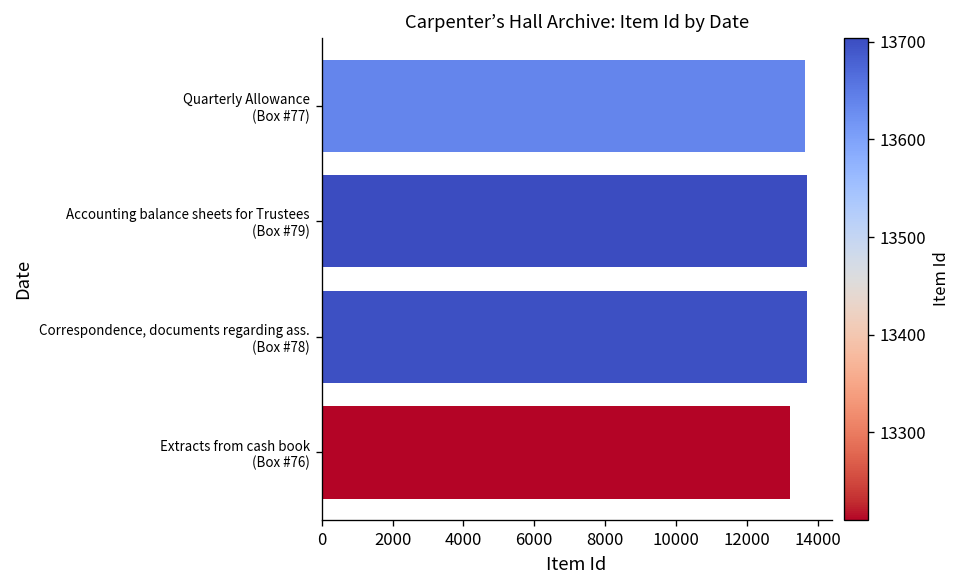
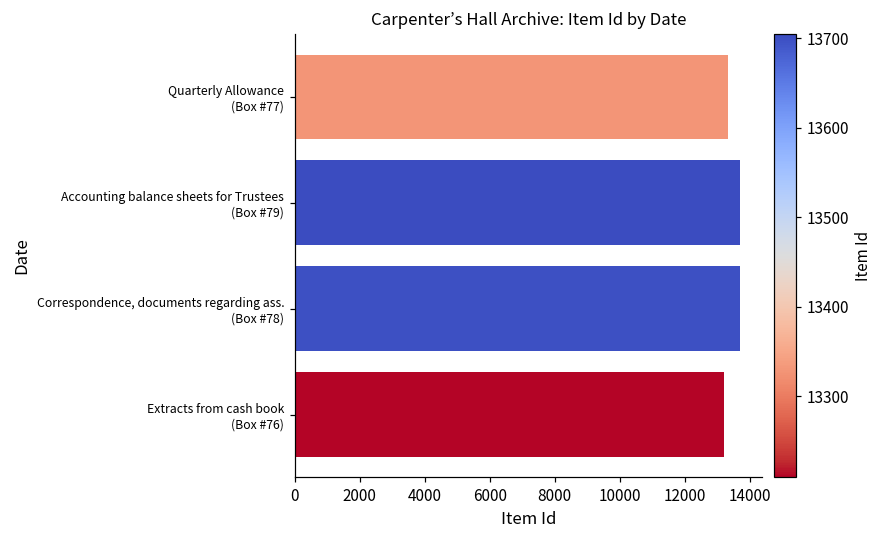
  {
-   "Quarterly Allowance (Box #77)": 13600,
+   "Quarterly Allowance (Box #77)": 13300,
    "Accounting balance sheets for Trustees (Box #79)": 13700,
    "Correspondence, documents regarding ass. (Box #78)": 13700,
    "Extracts from cash book (Box #76)": 13200
  }
